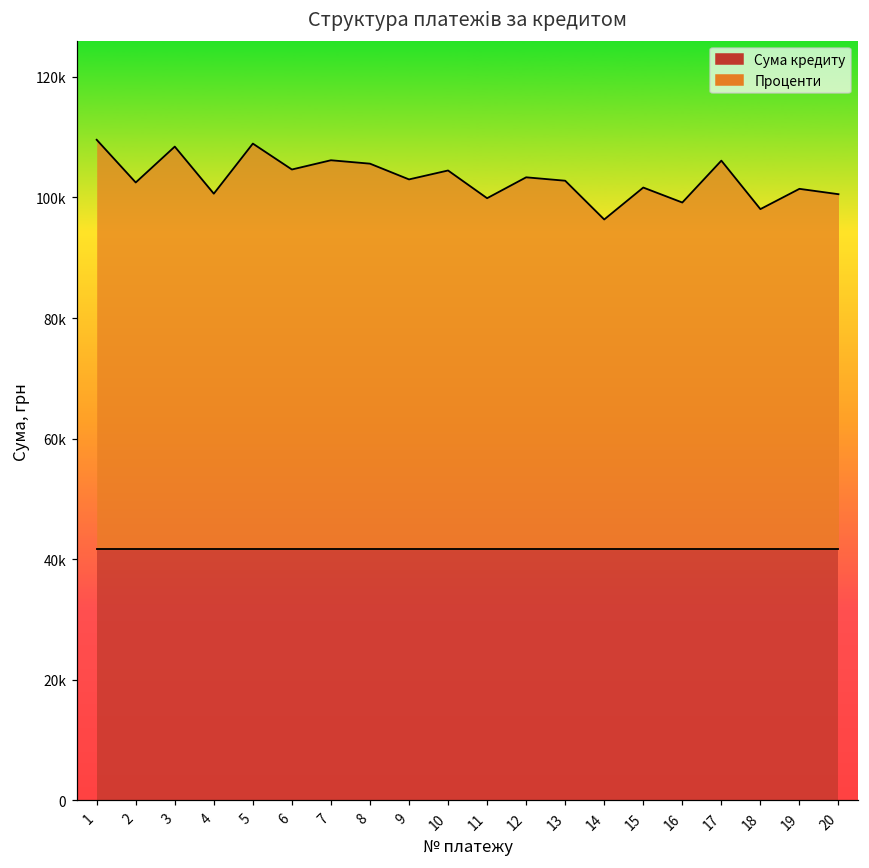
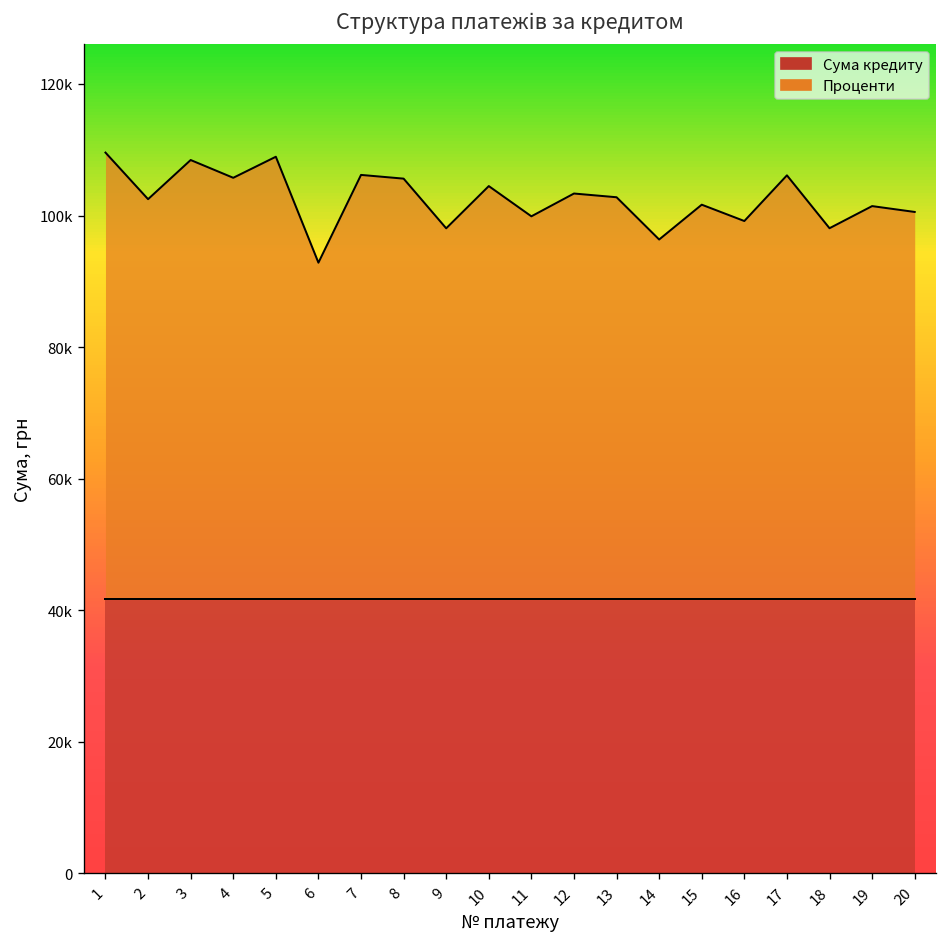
  {
    "Сума кредиту": {
      "1": 42000,
      "2": 42000,
      "3": 42000,
      "4": 42000,
      "5": 42000,
      "6": 42000,
      "7": 42000,
      "8": 42000,
      "9": 42000,
      "10": 42000,
      "11": 42000,
      "12": 42000,
      "13": 42000,
      "14": 42000,
      "15": 42000,
      "16": 42000,
      "17": 42000,
      "18": 42000,
      "19": 42000,
      "20": 42000
    },
    "Проценти": {
      "1": 68000,
      "2": 61000,
      "3": 67000,
-     "4": 59000,
+     "4": 64000,
      "5": 67000,
-     "6": 63000,
+     "6": 51000,
      "7": 65000,
      "8": 64000,
-     "9": 61000,
+     "9": 56000,
      "10": 63000,
      "11": 58000,
      "12": 62000,
      "13": 61000,
      "14": 55000,
      "15": 60000,
      "16": 57000,
      "17": 64000,
      "18": 56000,
      "19": 60000,
      "20": 59000
    }
  }
